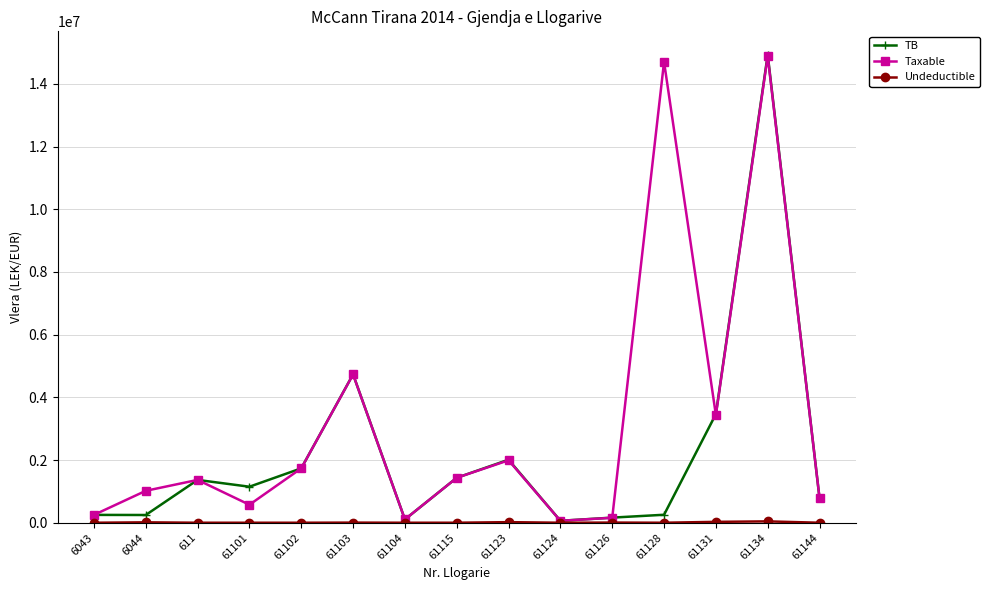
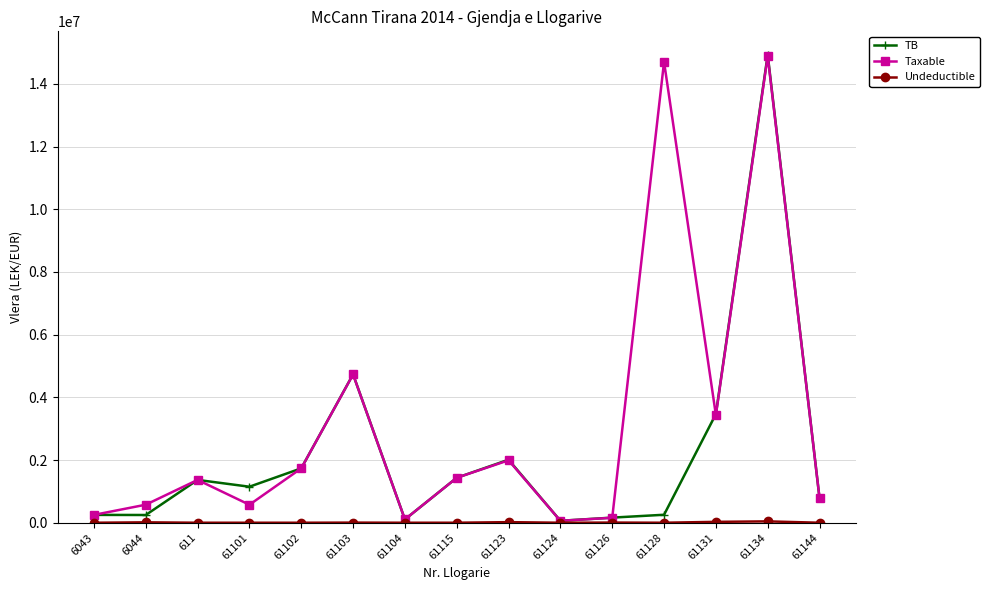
  {
    "TB": {
      "6044": 200000,
      "61101": 1100000,
      "61128": 300000
    },
    "Taxable": {
-     "6044": 1000000,
+     "6044": 600000,
      "61101": 600000,
      "61128": 14700000
    },
    "Undeductible": {
      "6043": 0,
      "6044": 0,
      "611": 0,
      "61101": 0,
      "61102": 0,
      "61103": 0,
      "61104": 0,
      "61115": 0,
      "61123": 0,
      "61126": 0,
      "61128": 0,
      "61131": 0,
      "61134": 0,
      "61144": 0
    }
  }
